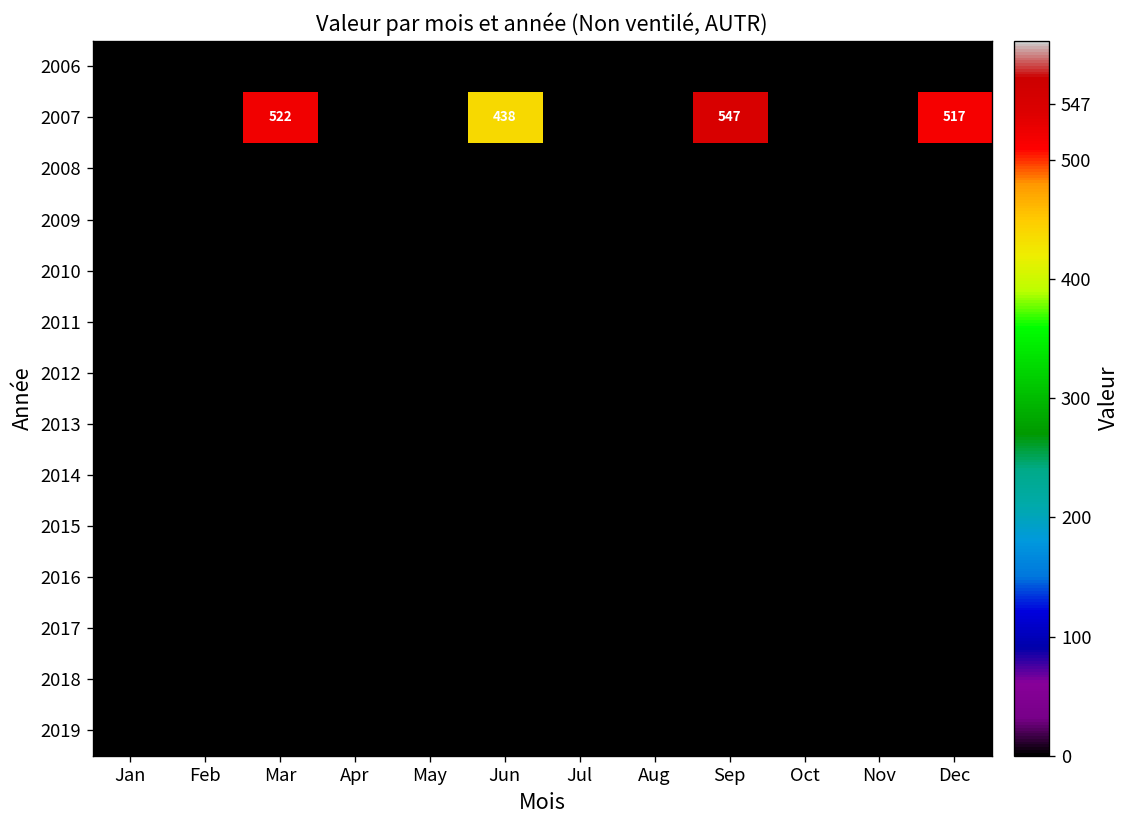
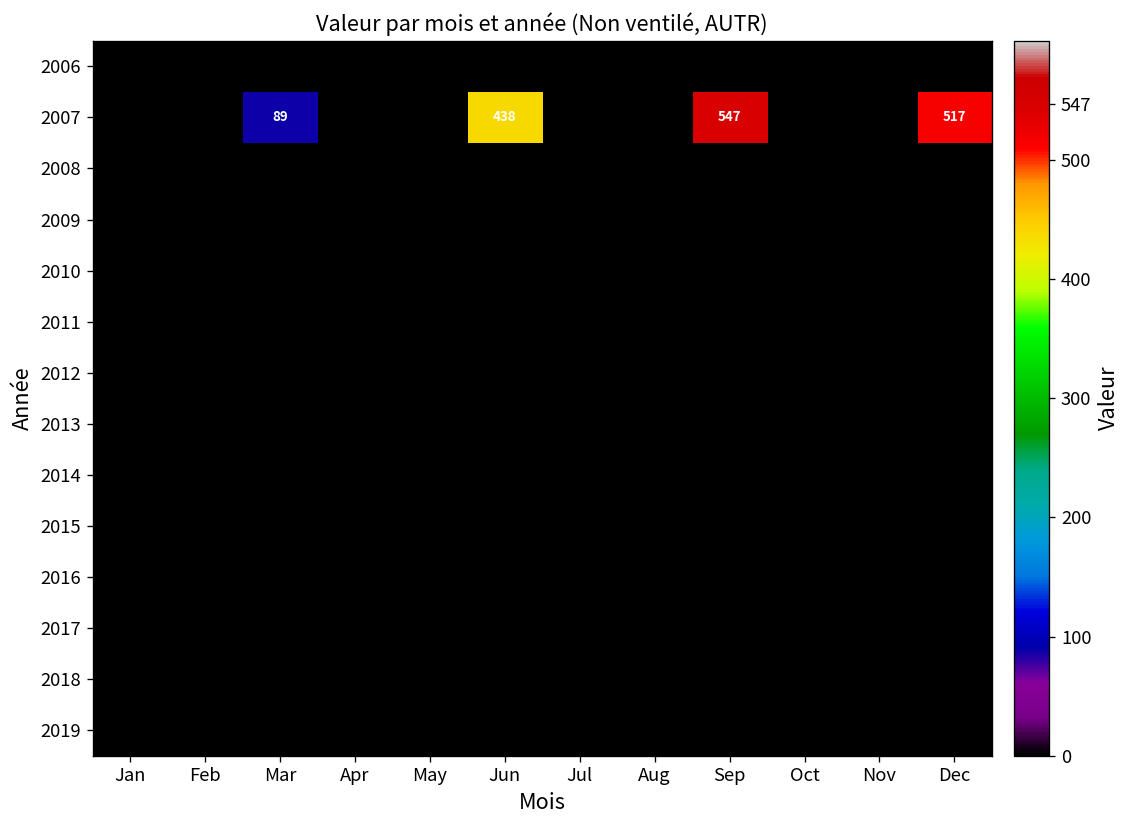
  {
    "2007": {
-     "Mar": 522,
+     "Mar": 89,
      "Jun": 438,
      "Sep": 547,
      "Dec": 517
    }
  }
